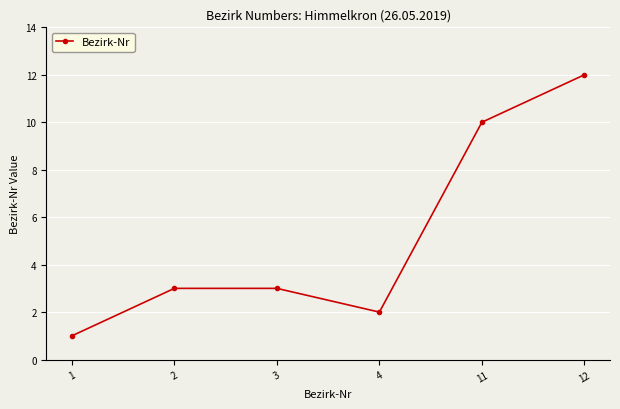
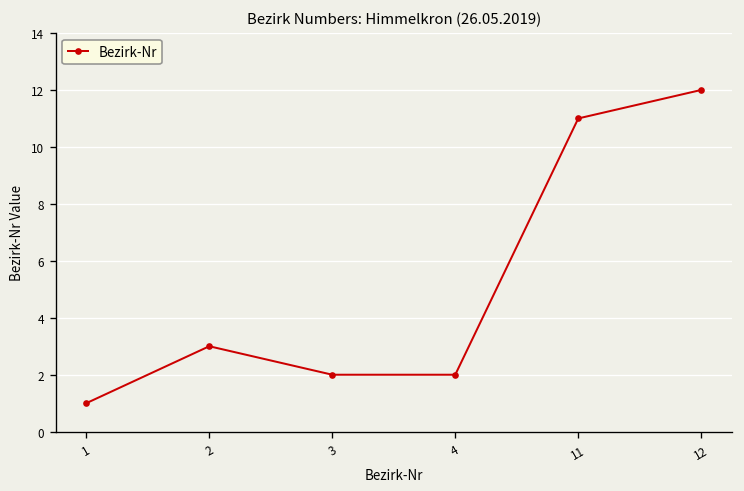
  {
    "1": 1,
    "2": 3,
-   "3": 3,
+   "3": 2,
    "4": 2,
-   "11": 10,
+   "11": 11,
    "12": 12
  }
